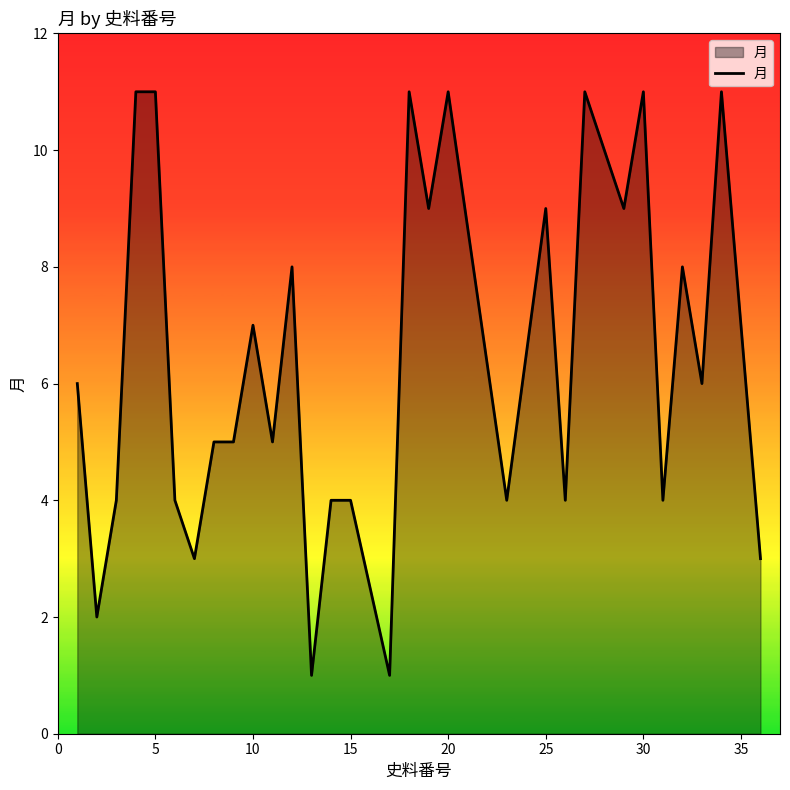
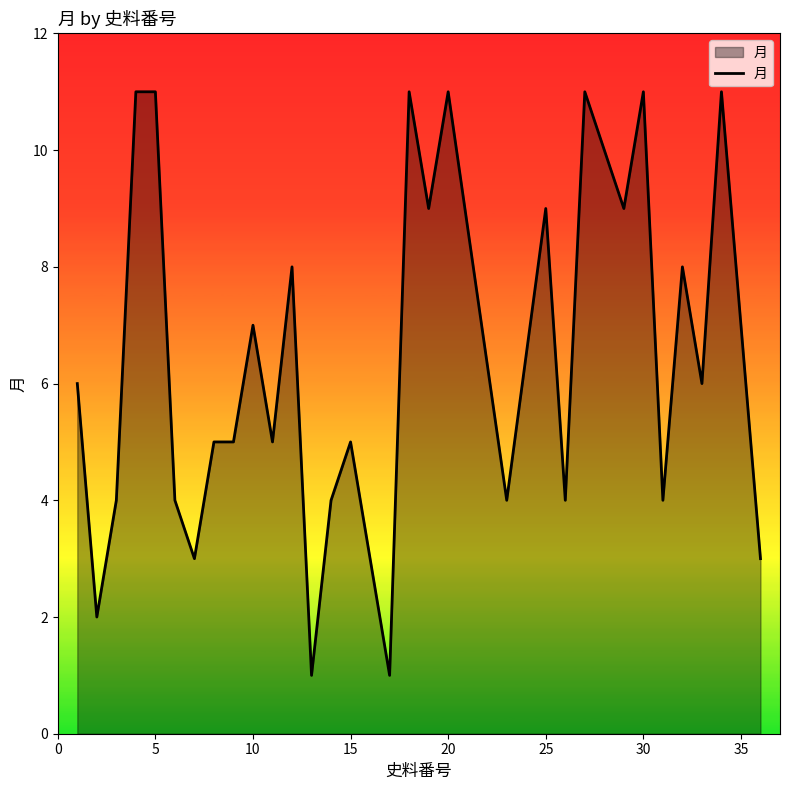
  {
    "5": 11,
    "10": 7,
-   "15": 4,
+   "15": 5,
    "20": 11,
    "25": 9,
    "30": 11
  }
